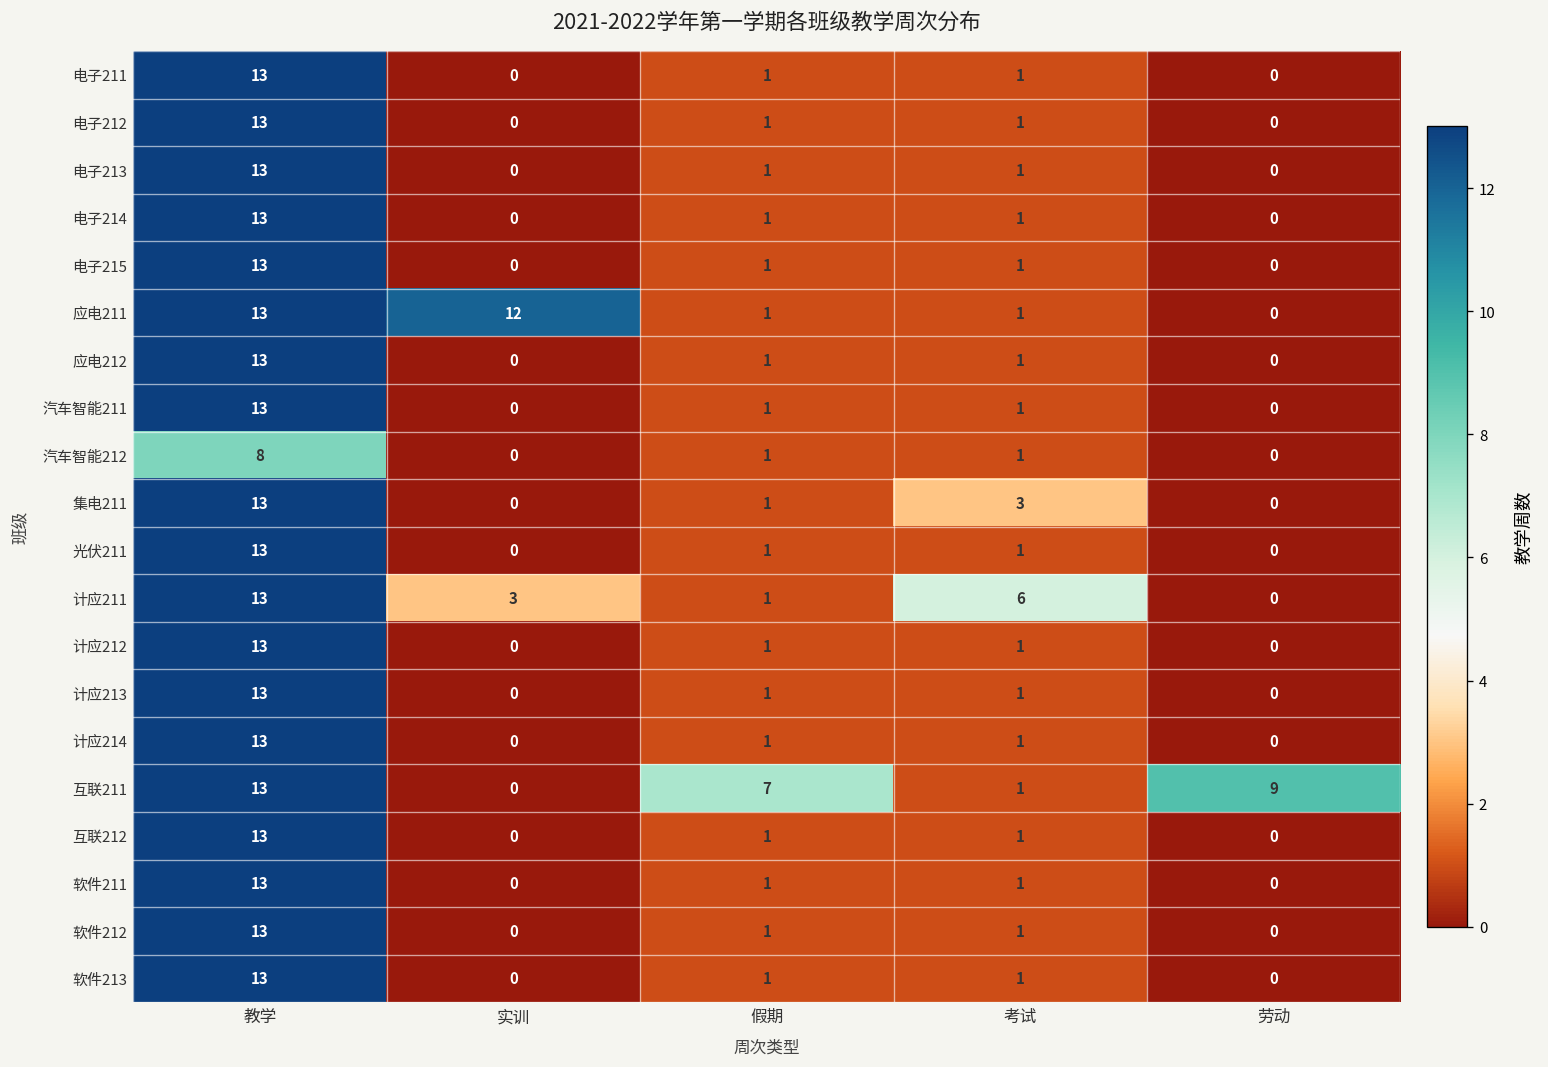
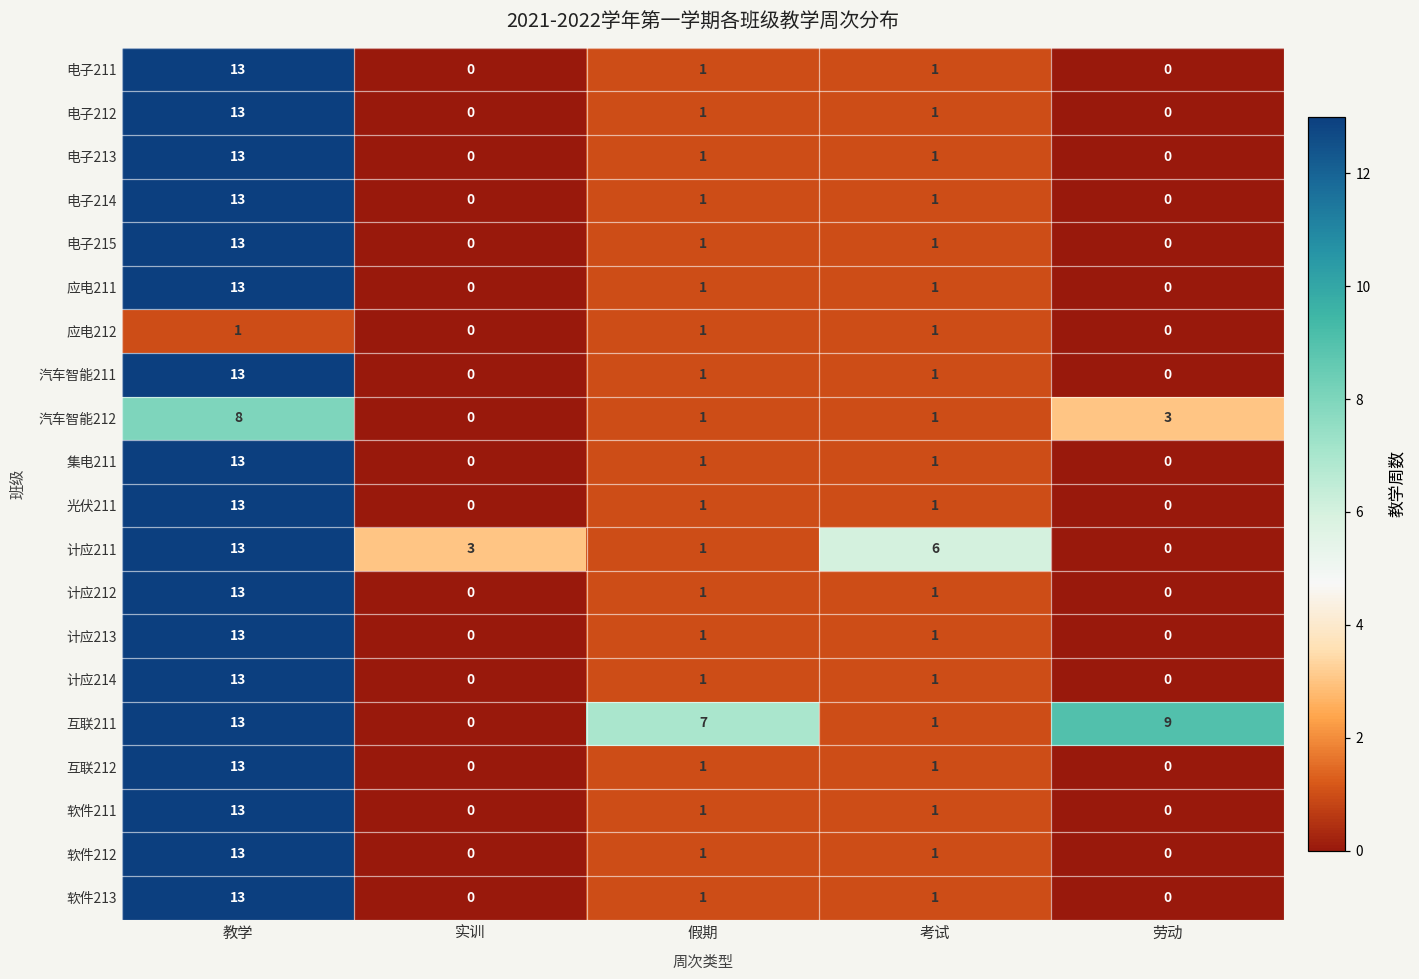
  {
    "电子211": {
      "教学": 13,
      "实训": 0,
      "假期": 1,
      "考试": 1,
      "劳动": 0
    },
    "电子212": {
      "教学": 13,
      "实训": 0,
      "假期": 1,
      "考试": 1,
      "劳动": 0
    },
    "电子213": {
      "教学": 13,
      "实训": 0,
      "假期": 1,
      "考试": 1,
      "劳动": 0
    },
    "电子214": {
      "教学": 13,
      "实训": 0,
      "假期": 1,
      "考试": 1,
      "劳动": 0
    },
    "电子215": {
      "教学": 13,
      "实训": 0,
      "假期": 1,
      "考试": 1,
      "劳动": 0
    },
    "应电211": {
      "教学": 13,
-     "实训": 12,
+     "实训": 0,
      "假期": 1,
      "考试": 1,
      "劳动": 0
    },
    "应电212": {
-     "教学": 13,
+     "教学": 1,
      "实训": 0,
      "假期": 1,
      "考试": 1,
      "劳动": 0
    },
    "汽车智能211": {
      "教学": 13,
      "实训": 0,
      "假期": 1,
      "考试": 1,
      "劳动": 0
    },
    "汽车智能212": {
      "教学": 8,
      "实训": 0,
      "假期": 1,
      "考试": 1,
-     "劳动": 0
+     "劳动": 3
    },
    "集电211": {
      "教学": 13,
      "实训": 0,
      "假期": 1,
-     "考试": 3,
+     "考试": 1,
      "劳动": 0
    },
    "光伏211": {
      "教学": 13,
      "实训": 0,
      "假期": 1,
      "考试": 1,
      "劳动": 0
    },
    "计应211": {
      "教学": 13,
      "实训": 3,
      "假期": 1,
      "考试": 6,
      "劳动": 0
    },
    "计应212": {
      "教学": 13,
      "实训": 0,
      "假期": 1,
      "考试": 1,
      "劳动": 0
    },
    "计应213": {
      "教学": 13,
      "实训": 0,
      "假期": 1,
      "考试": 1,
      "劳动": 0
    },
    "计应214": {
      "教学": 13,
      "实训": 0,
      "假期": 1,
      "考试": 1,
      "劳动": 0
    },
    "互联211": {
      "教学": 13,
      "实训": 0,
      "假期": 7,
      "考试": 1,
      "劳动": 9
    },
    "互联212": {
      "教学": 13,
      "实训": 0,
      "假期": 1,
      "考试": 1,
      "劳动": 0
    },
    "软件211": {
      "教学": 13,
      "实训": 0,
      "假期": 1,
      "考试": 1,
      "劳动": 0
    },
    "软件212": {
      "教学": 13,
      "实训": 0,
      "假期": 1,
      "考试": 1,
      "劳动": 0
    },
    "软件213": {
      "教学": 13,
      "实训": 0,
      "假期": 1,
      "考试": 1,
      "劳动": 0
    }
  }
